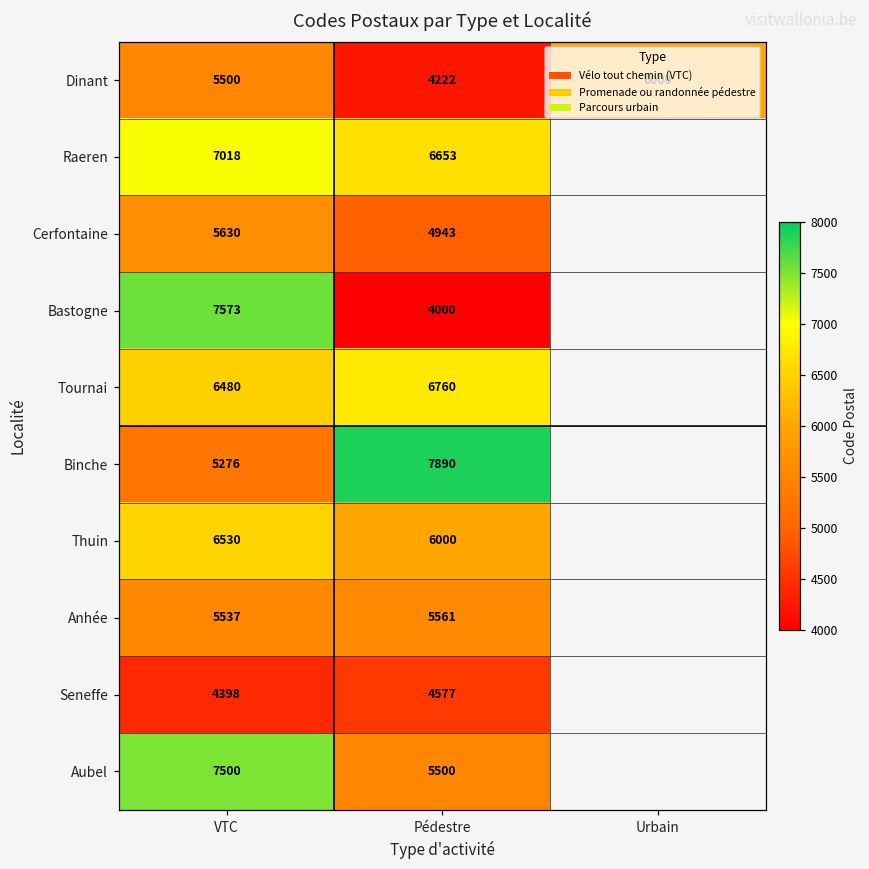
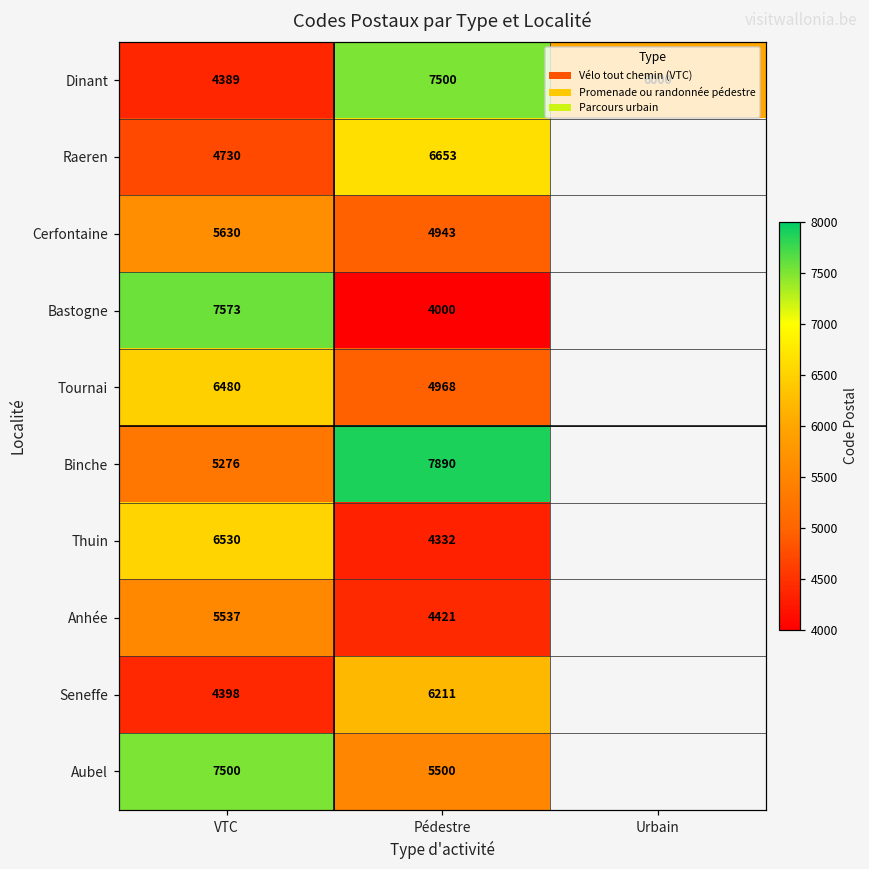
  {
    "Dinant": {
-     "VTC": 5500,
-     "Pédestre": 4222
+     "VTC": 4389,
+     "Pédestre": 7500
    },
    "Raeren": {
-     "VTC": 7018,
+     "VTC": 4730,
      "Pédestre": 6653
    },
    "Cerfontaine": {
      "VTC": 5630,
      "Pédestre": 4943
    },
    "Bastogne": {
      "VTC": 7573,
      "Pédestre": 4000
    },
    "Tournai": {
      "VTC": 6480,
-     "Pédestre": 6760
+     "Pédestre": 4968
    },
    "Binche": {
      "VTC": 5276,
      "Pédestre": 7890
    },
    "Thuin": {
      "VTC": 6530,
-     "Pédestre": 6000
+     "Pédestre": 4332
    },
    "Anhée": {
      "VTC": 5537,
-     "Pédestre": 5561
+     "Pédestre": 4421
    },
    "Seneffe": {
      "VTC": 4398,
-     "Pédestre": 4577
+     "Pédestre": 6211
    },
    "Aubel": {
      "VTC": 7500,
      "Pédestre": 5500
    }
  }
